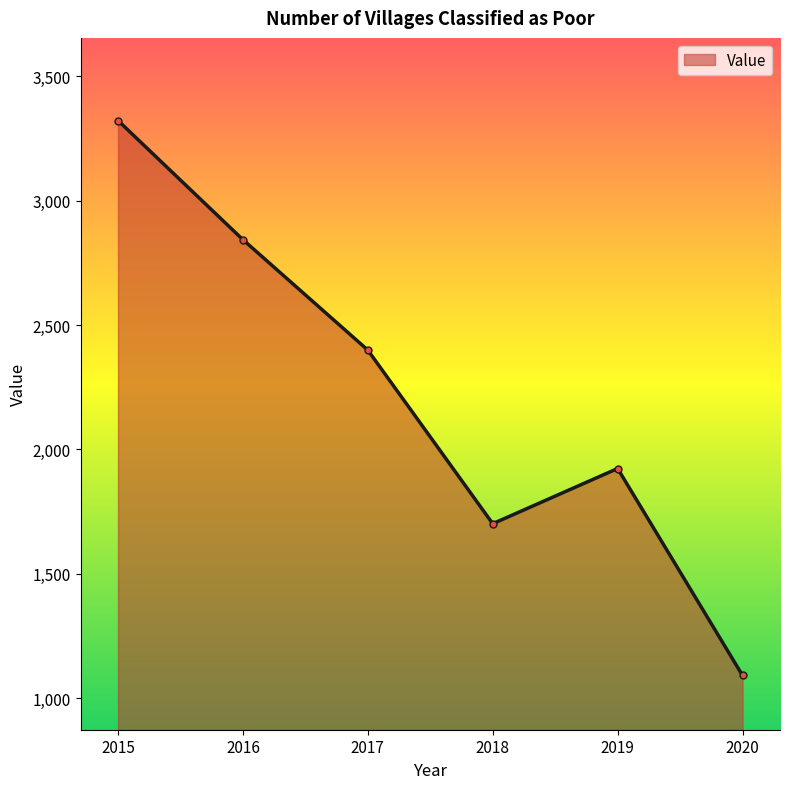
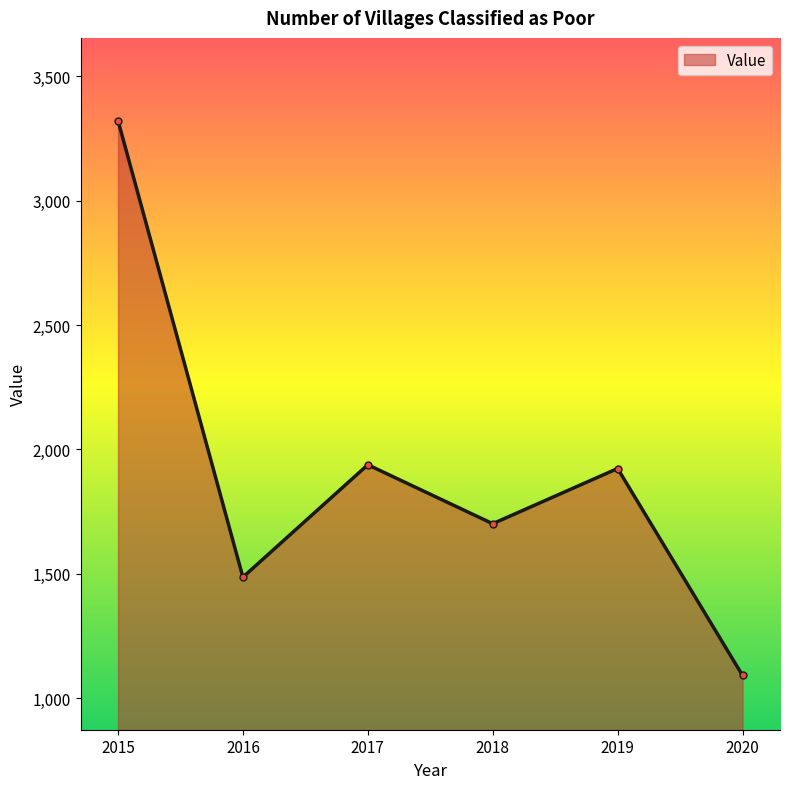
  {
    "2015": "3,320",
-   "2016": "2,840",
-   "2017": "2,400",
+   "2016": "1,490",
+   "2017": "1,940",
    "2018": "1,700",
    "2019": "1,920",
    "2020": "1,090"
  }
